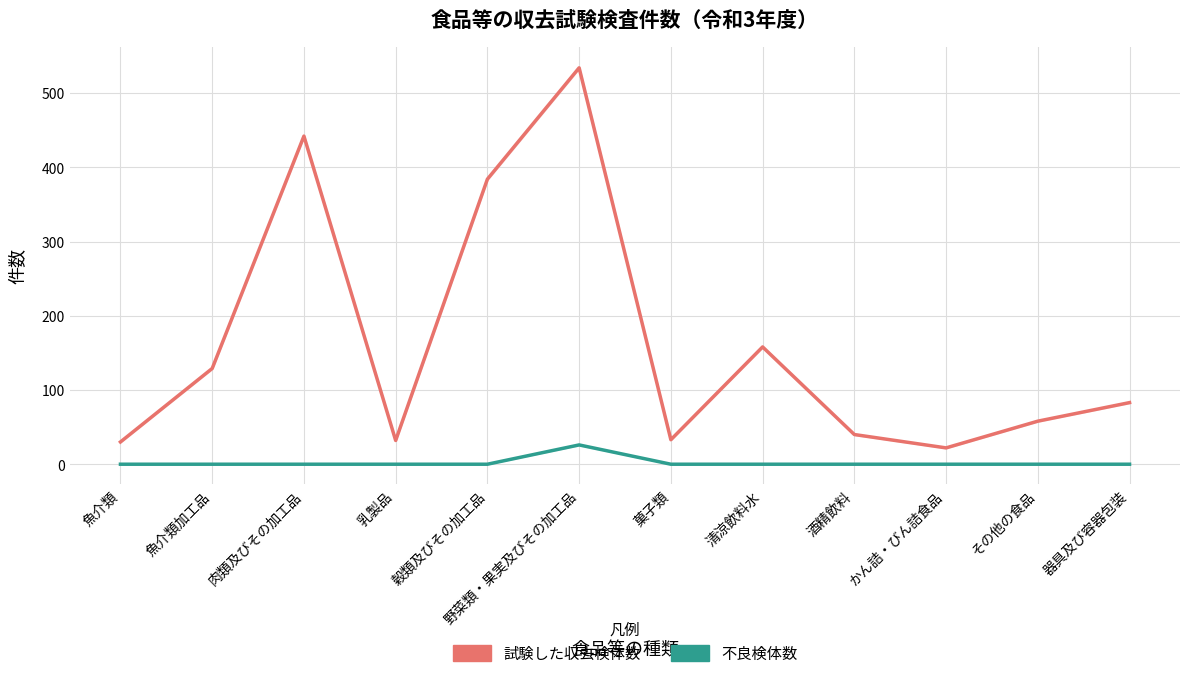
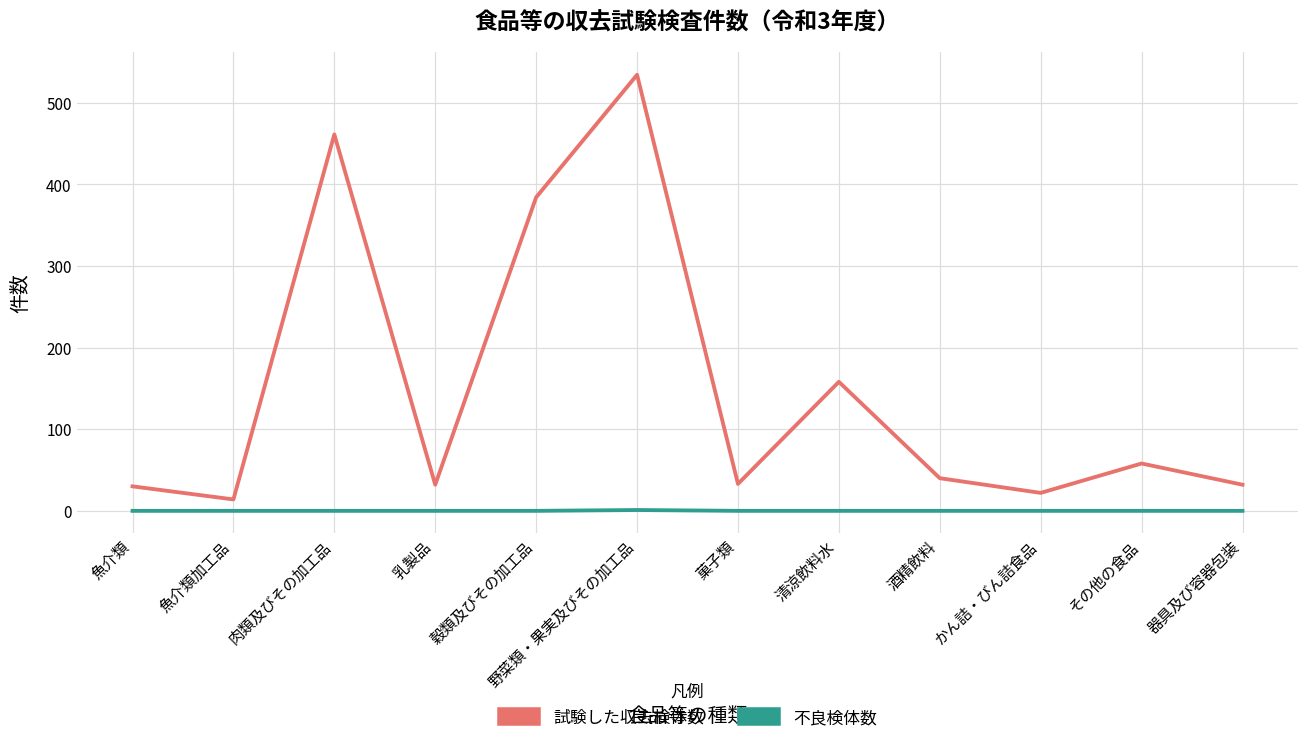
  {
    "試験した収去検体数": {
-     "魚介類加工品": 130,
-     "肉類及びその加工品": 440,
-     "器具及び容器包装": 80
+     "魚介類加工品": 10,
+     "肉類及びその加工品": 460,
+     "器具及び容器包装": 30
    },
    "不良検体数": {
      "魚介類": 0,
      "魚介類加工品": 0,
      "肉類及びその加工品": 0,
      "乳製品": 0,
      "穀類及びその加工品": 0,
-     "野菜類・果実及びその加工品": 30,
+     "野菜類・果実及びその加工品": 0,
      "菓子類": 0,
      "清涼飲料水": 0,
      "酒精飲料": 0,
      "かん詰・びん詰食品": 0,
      "その他の食品": 0,
      "器具及び容器包装": 0
    }
  }
